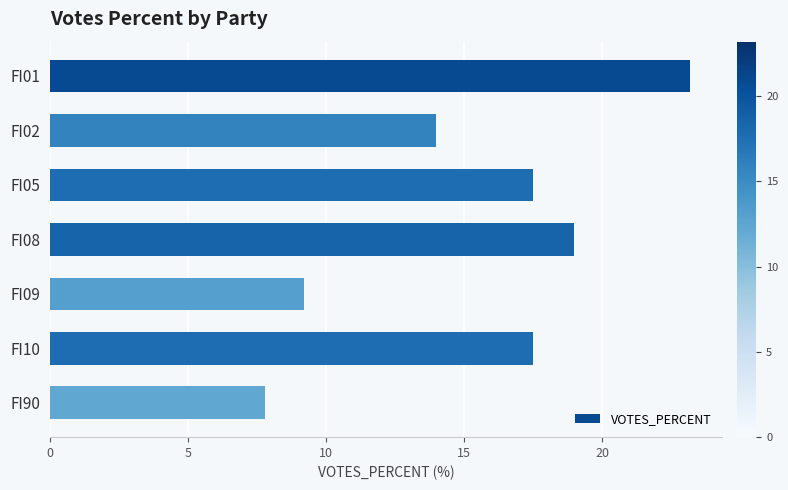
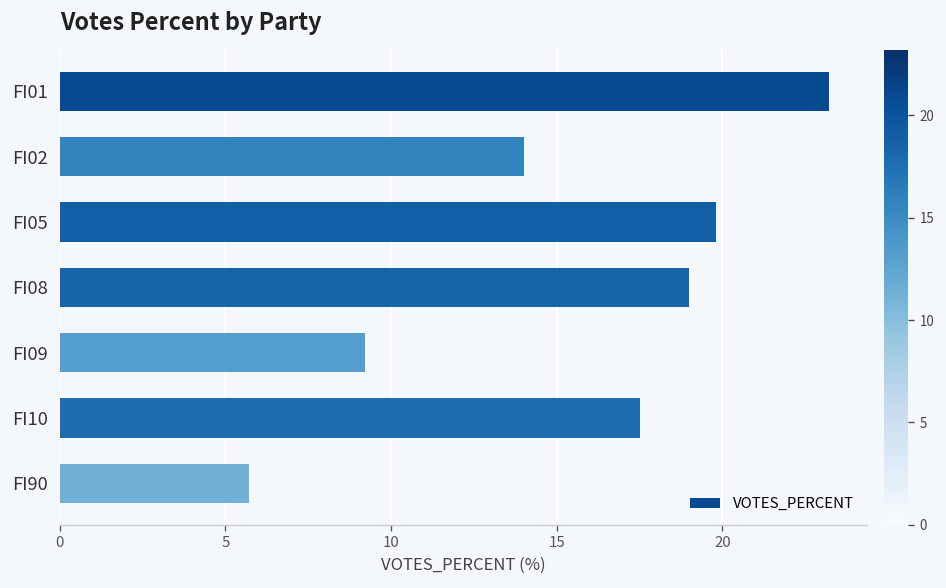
  {
    "FI01": 23.2,
    "FI02": 14.0,
-   "FI05": 17.5,
+   "FI05": 19.8,
    "FI08": 19.0,
    "FI09": 9.2,
    "FI10": 17.5,
-   "FI90": 7.8
+   "FI90": 5.7
  }
